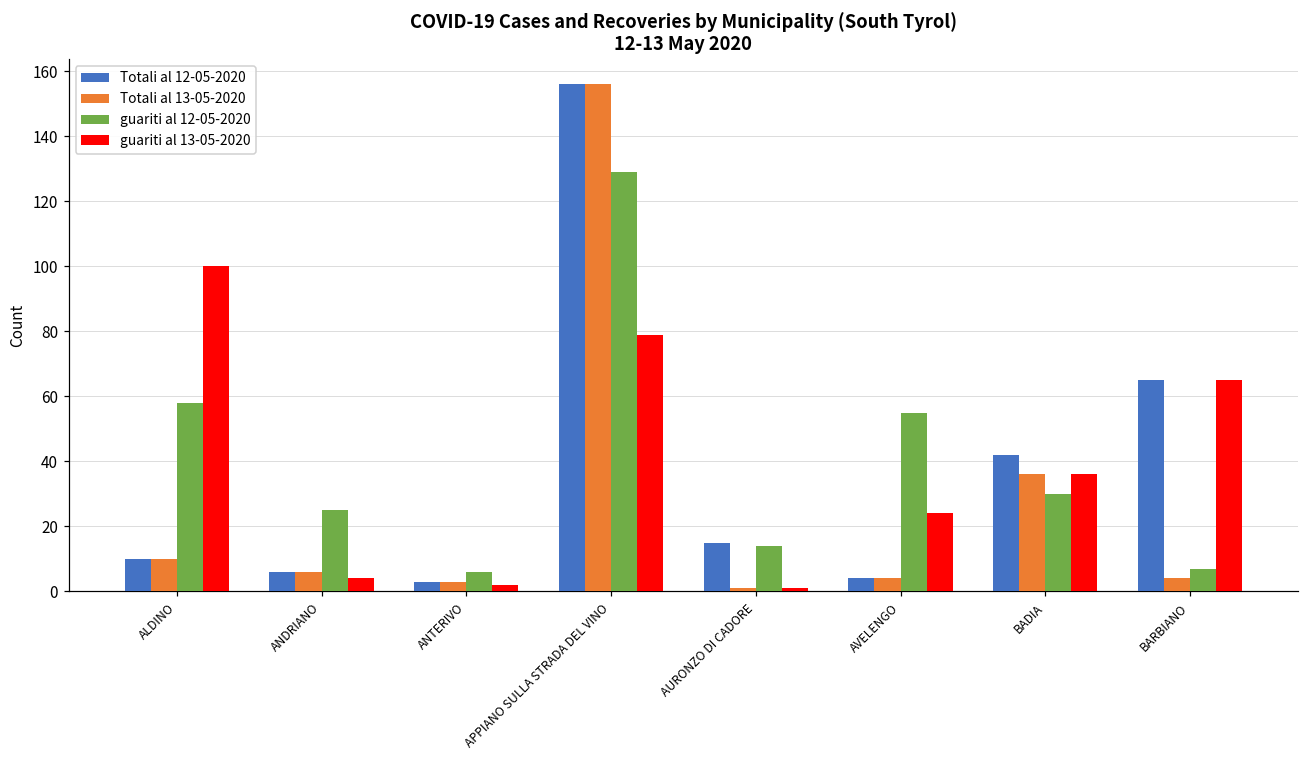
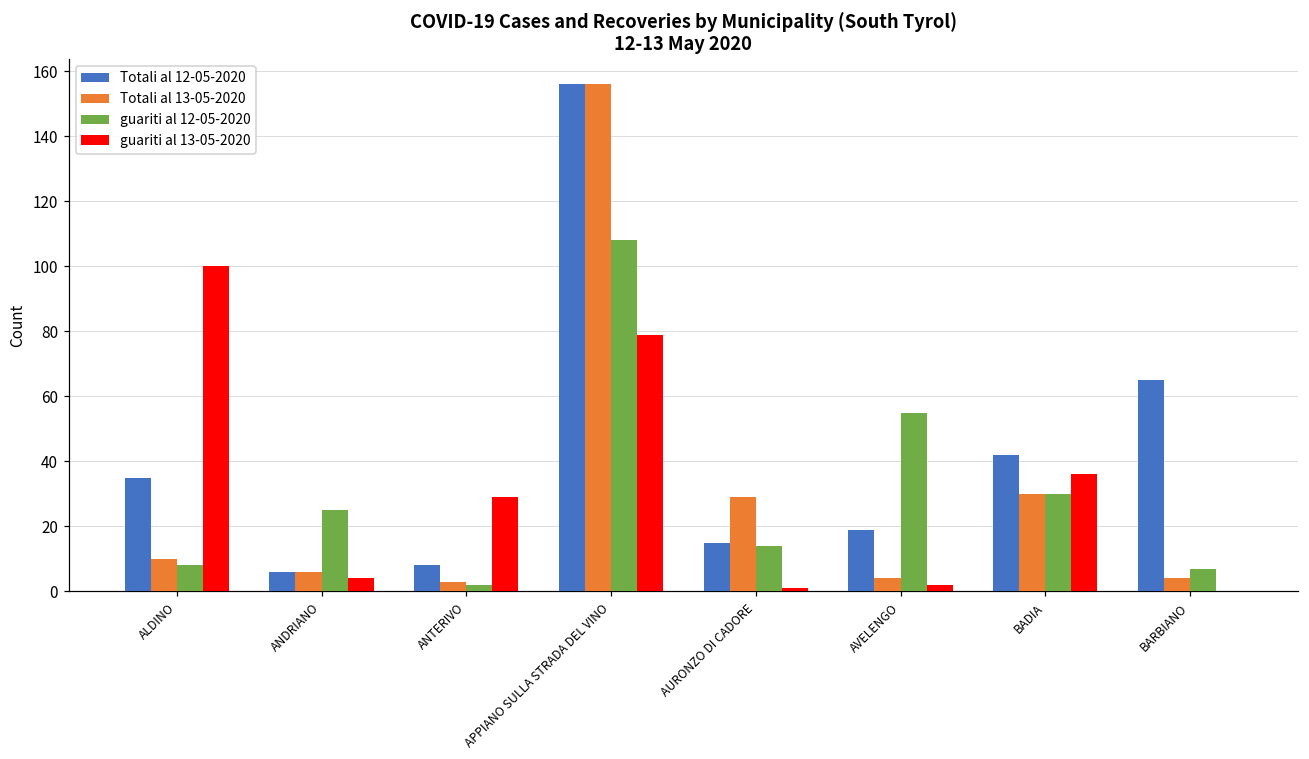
  {
    "Totali al 12-05-2020": {
-     "ALDINO": 10,
+     "ALDINO": 35,
      "ANDRIANO": 6,
-     "ANTERIVO": 3,
+     "ANTERIVO": 8,
      "APPIANO SULLA STRADA DEL VINO": 156,
      "AURONZO DI CADORE": 15,
-     "AVELENGO": 4,
+     "AVELENGO": 19,
      "BADIA": 42,
      "BARBIANO": 65
    },
    "Totali al 13-05-2020": {
      "ALDINO": 10,
      "ANDRIANO": 6,
      "ANTERIVO": 3,
      "APPIANO SULLA STRADA DEL VINO": 156,
-     "AURONZO DI CADORE": 1,
+     "AURONZO DI CADORE": 29,
      "AVELENGO": 4,
-     "BADIA": 36,
+     "BADIA": 30,
      "BARBIANO": 4
    },
    "guariti al 12-05-2020": {
-     "ALDINO": 58,
+     "ALDINO": 8,
      "ANDRIANO": 25,
-     "ANTERIVO": 6,
-     "APPIANO SULLA STRADA DEL VINO": 129,
+     "ANTERIVO": 2,
+     "APPIANO SULLA STRADA DEL VINO": 108,
      "AURONZO DI CADORE": 14,
      "AVELENGO": 55,
      "BADIA": 30,
      "BARBIANO": 7
    },
    "guariti al 13-05-2020": {
      "ALDINO": 100,
      "ANDRIANO": 4,
-     "ANTERIVO": 2,
+     "ANTERIVO": 29,
      "APPIANO SULLA STRADA DEL VINO": 79,
      "AURONZO DI CADORE": 1,
-     "AVELENGO": 24,
+     "AVELENGO": 2,
      "BADIA": 36,
-     "BARBIANO": 65
+     "BARBIANO": 0
    }
  }
